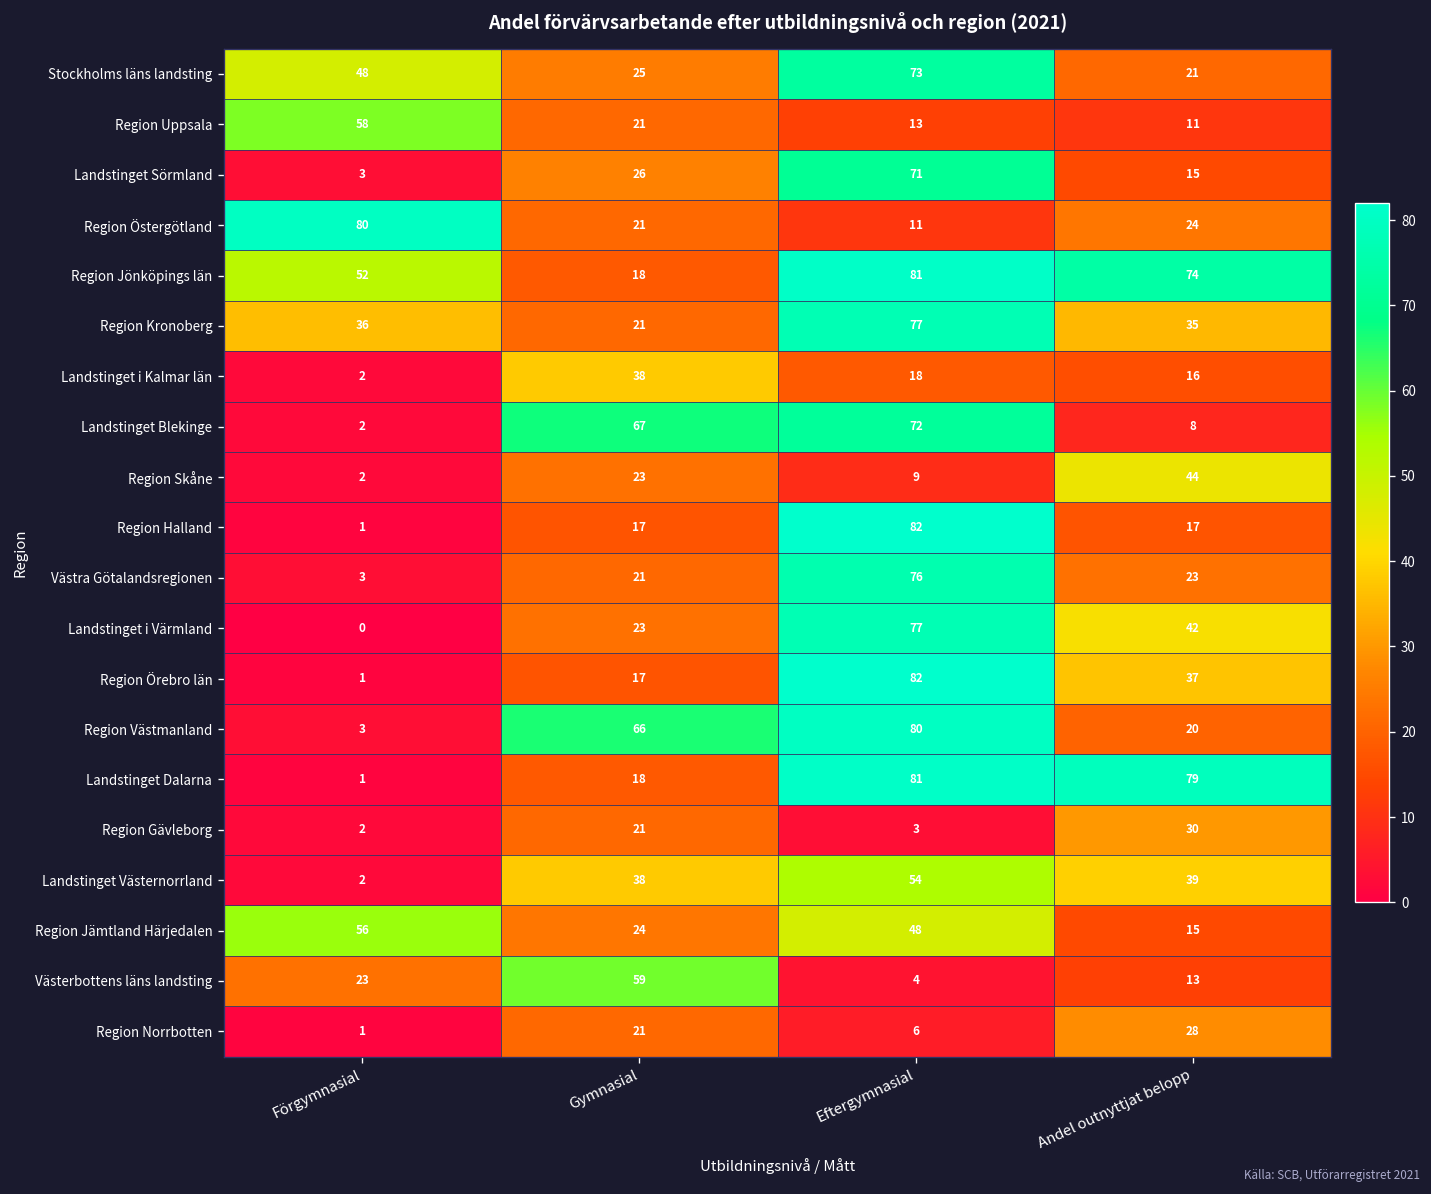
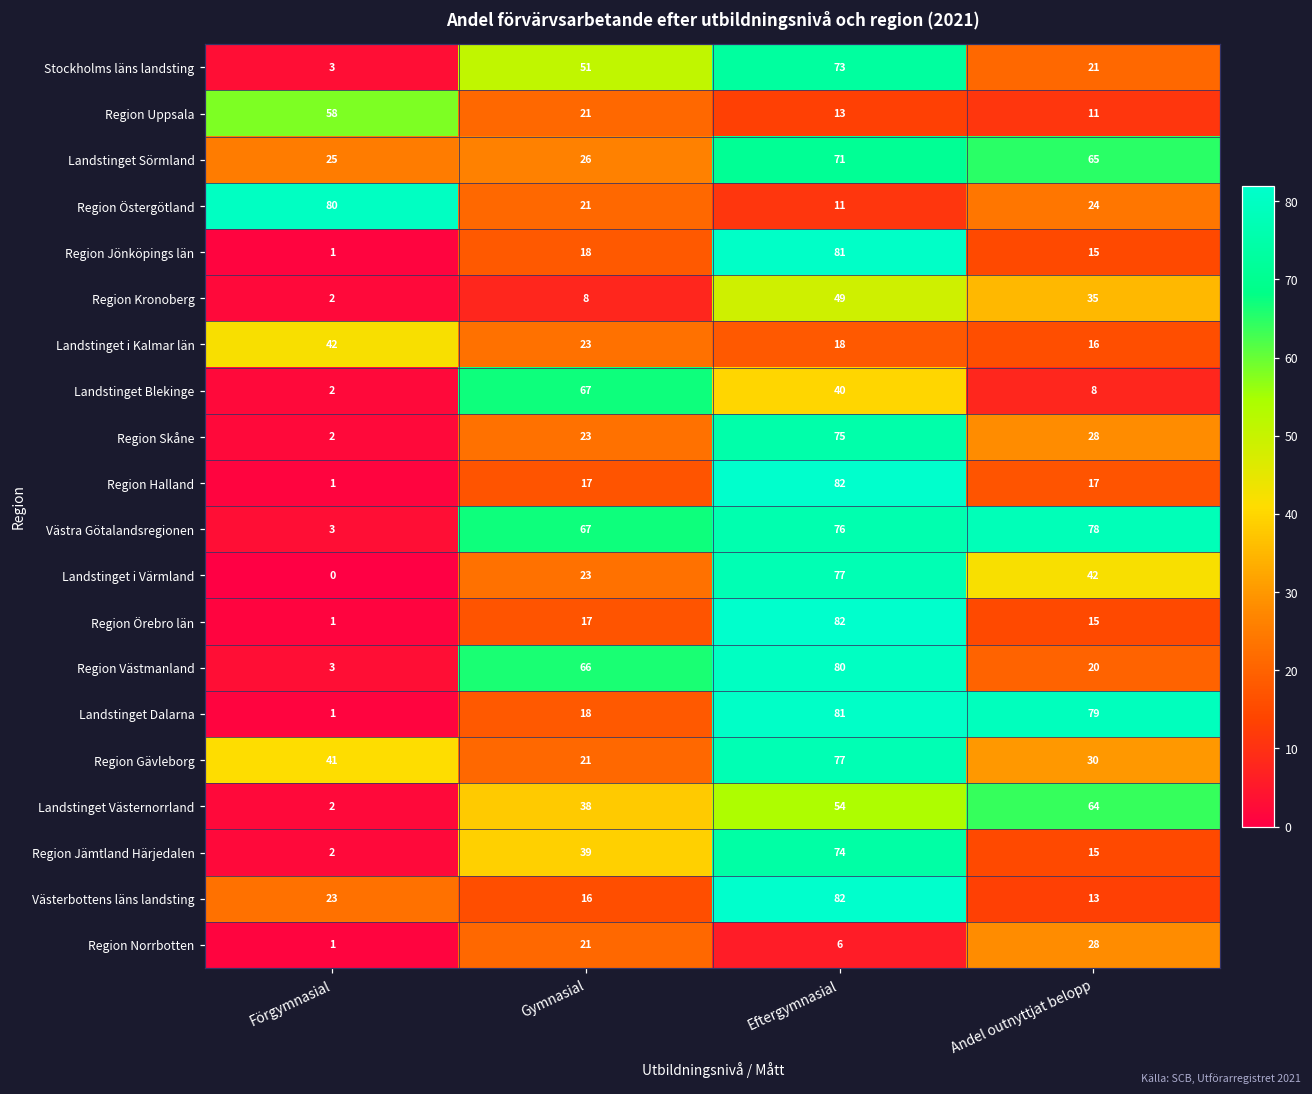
  {
    "Stockholms läns landsting": {
-     "Förgymnasial": 48,
-     "Gymnasial": 25,
+     "Förgymnasial": 3,
+     "Gymnasial": 51,
      "Eftergymnasial": 73,
      "Andel outnyttjat belopp": 21
    },
    "Region Uppsala": {
      "Förgymnasial": 58,
      "Gymnasial": 21,
      "Eftergymnasial": 13,
      "Andel outnyttjat belopp": 11
    },
    "Landstinget Sörmland": {
-     "Förgymnasial": 3,
+     "Förgymnasial": 25,
      "Gymnasial": 26,
      "Eftergymnasial": 71,
-     "Andel outnyttjat belopp": 15
+     "Andel outnyttjat belopp": 65
    },
    "Region Östergötland": {
      "Förgymnasial": 80,
      "Gymnasial": 21,
      "Eftergymnasial": 11,
      "Andel outnyttjat belopp": 24
    },
    "Region Jönköpings län": {
-     "Förgymnasial": 52,
+     "Förgymnasial": 1,
      "Gymnasial": 18,
      "Eftergymnasial": 81,
-     "Andel outnyttjat belopp": 74
+     "Andel outnyttjat belopp": 15
    },
    "Region Kronoberg": {
-     "Förgymnasial": 36,
-     "Gymnasial": 21,
-     "Eftergymnasial": 77,
+     "Förgymnasial": 2,
+     "Gymnasial": 8,
+     "Eftergymnasial": 49,
      "Andel outnyttjat belopp": 35
    },
    "Landstinget i Kalmar län": {
-     "Förgymnasial": 2,
-     "Gymnasial": 38,
+     "Förgymnasial": 42,
+     "Gymnasial": 23,
      "Eftergymnasial": 18,
      "Andel outnyttjat belopp": 16
    },
    "Landstinget Blekinge": {
      "Förgymnasial": 2,
      "Gymnasial": 67,
-     "Eftergymnasial": 72,
+     "Eftergymnasial": 40,
      "Andel outnyttjat belopp": 8
    },
    "Region Skåne": {
      "Förgymnasial": 2,
      "Gymnasial": 23,
-     "Eftergymnasial": 9,
-     "Andel outnyttjat belopp": 44
+     "Eftergymnasial": 75,
+     "Andel outnyttjat belopp": 28
    },
    "Region Halland": {
      "Förgymnasial": 1,
      "Gymnasial": 17,
      "Eftergymnasial": 82,
      "Andel outnyttjat belopp": 17
    },
    "Västra Götalandsregionen": {
      "Förgymnasial": 3,
-     "Gymnasial": 21,
+     "Gymnasial": 67,
      "Eftergymnasial": 76,
-     "Andel outnyttjat belopp": 23
+     "Andel outnyttjat belopp": 78
    },
    "Landstinget i Värmland": {
      "Förgymnasial": 0,
      "Gymnasial": 23,
      "Eftergymnasial": 77,
      "Andel outnyttjat belopp": 42
    },
    "Region Örebro län": {
      "Förgymnasial": 1,
      "Gymnasial": 17,
      "Eftergymnasial": 82,
-     "Andel outnyttjat belopp": 37
+     "Andel outnyttjat belopp": 15
    },
    "Region Västmanland": {
      "Förgymnasial": 3,
      "Gymnasial": 66,
      "Eftergymnasial": 80,
      "Andel outnyttjat belopp": 20
    },
    "Landstinget Dalarna": {
      "Förgymnasial": 1,
      "Gymnasial": 18,
      "Eftergymnasial": 81,
      "Andel outnyttjat belopp": 79
    },
    "Region Gävleborg": {
-     "Förgymnasial": 2,
+     "Förgymnasial": 41,
      "Gymnasial": 21,
-     "Eftergymnasial": 3,
+     "Eftergymnasial": 77,
      "Andel outnyttjat belopp": 30
    },
    "Landstinget Västernorrland": {
      "Förgymnasial": 2,
      "Gymnasial": 38,
      "Eftergymnasial": 54,
-     "Andel outnyttjat belopp": 39
+     "Andel outnyttjat belopp": 64
    },
    "Region Jämtland Härjedalen": {
-     "Förgymnasial": 56,
-     "Gymnasial": 24,
-     "Eftergymnasial": 48,
+     "Förgymnasial": 2,
+     "Gymnasial": 39,
+     "Eftergymnasial": 74,
      "Andel outnyttjat belopp": 15
    },
    "Västerbottens läns landsting": {
      "Förgymnasial": 23,
-     "Gymnasial": 59,
-     "Eftergymnasial": 4,
+     "Gymnasial": 16,
+     "Eftergymnasial": 82,
      "Andel outnyttjat belopp": 13
    },
    "Region Norrbotten": {
      "Förgymnasial": 1,
      "Gymnasial": 21,
      "Eftergymnasial": 6,
      "Andel outnyttjat belopp": 28
    }
  }
